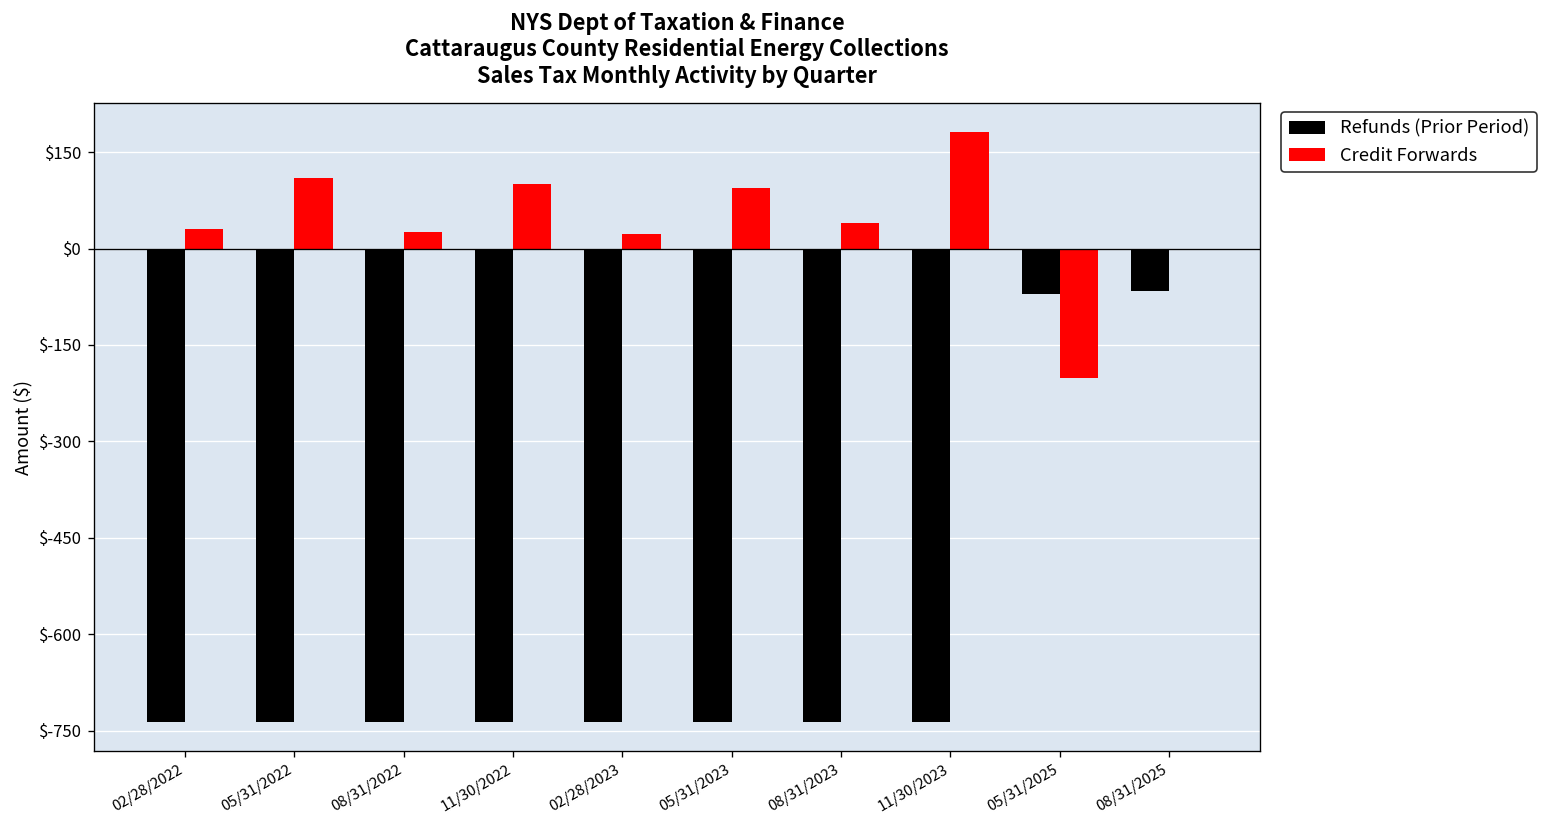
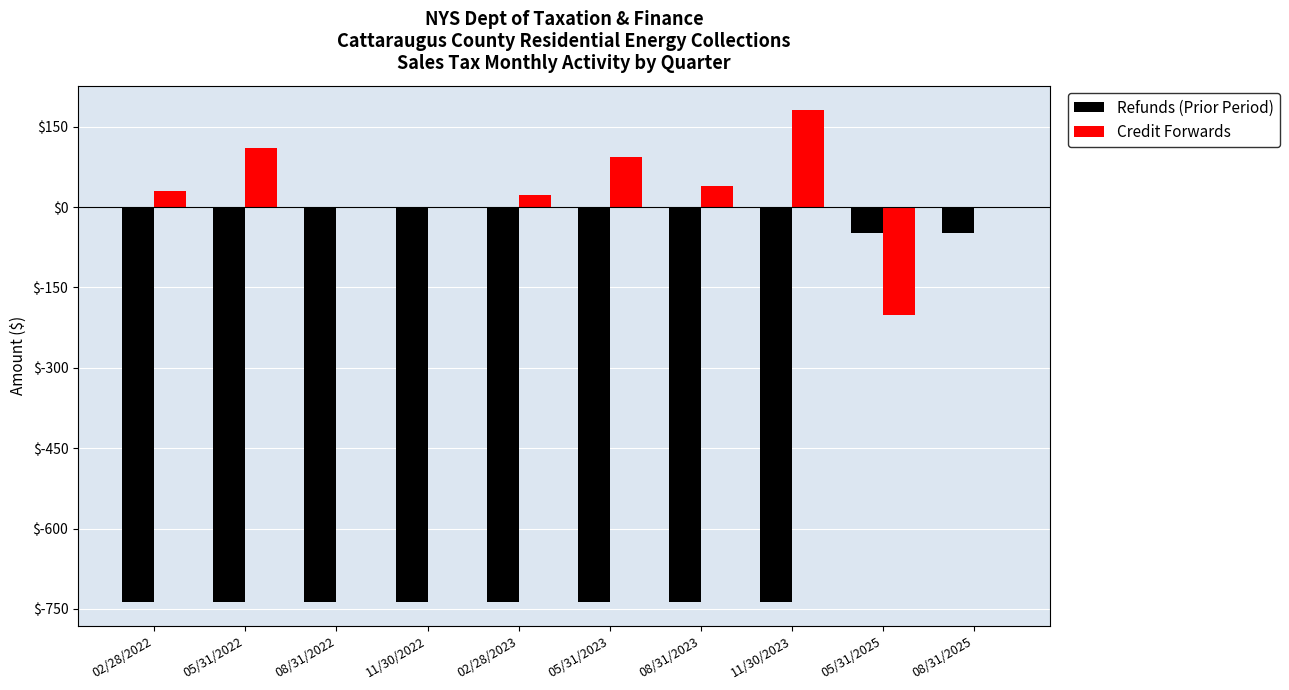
  {
    "Refunds (Prior Period)": {
      "02/28/2022": "$-740",
      "05/31/2022": "$-740",
      "08/31/2022": "$-740",
      "11/30/2022": "$-740",
      "02/28/2023": "$-740",
      "05/31/2023": "$-740",
      "08/31/2023": "$-740",
      "11/30/2023": "$-740",
-     "05/31/2025": "$-70",
-     "08/31/2025": "$-70"
+     "05/31/2025": "$-50",
+     "08/31/2025": "$-50"
    },
    "Credit Forwards": {
      "02/28/2022": "$30",
      "05/31/2022": "$110",
-     "08/31/2022": "$30",
-     "11/30/2022": "$100",
+     "08/31/2022": "$0",
+     "11/30/2022": "$0",
      "02/28/2023": "$20",
      "05/31/2023": "$90",
      "08/31/2023": "$40",
      "11/30/2023": "$180",
      "05/31/2025": "$-200",
      "08/31/2025": "$0"
    }
  }
